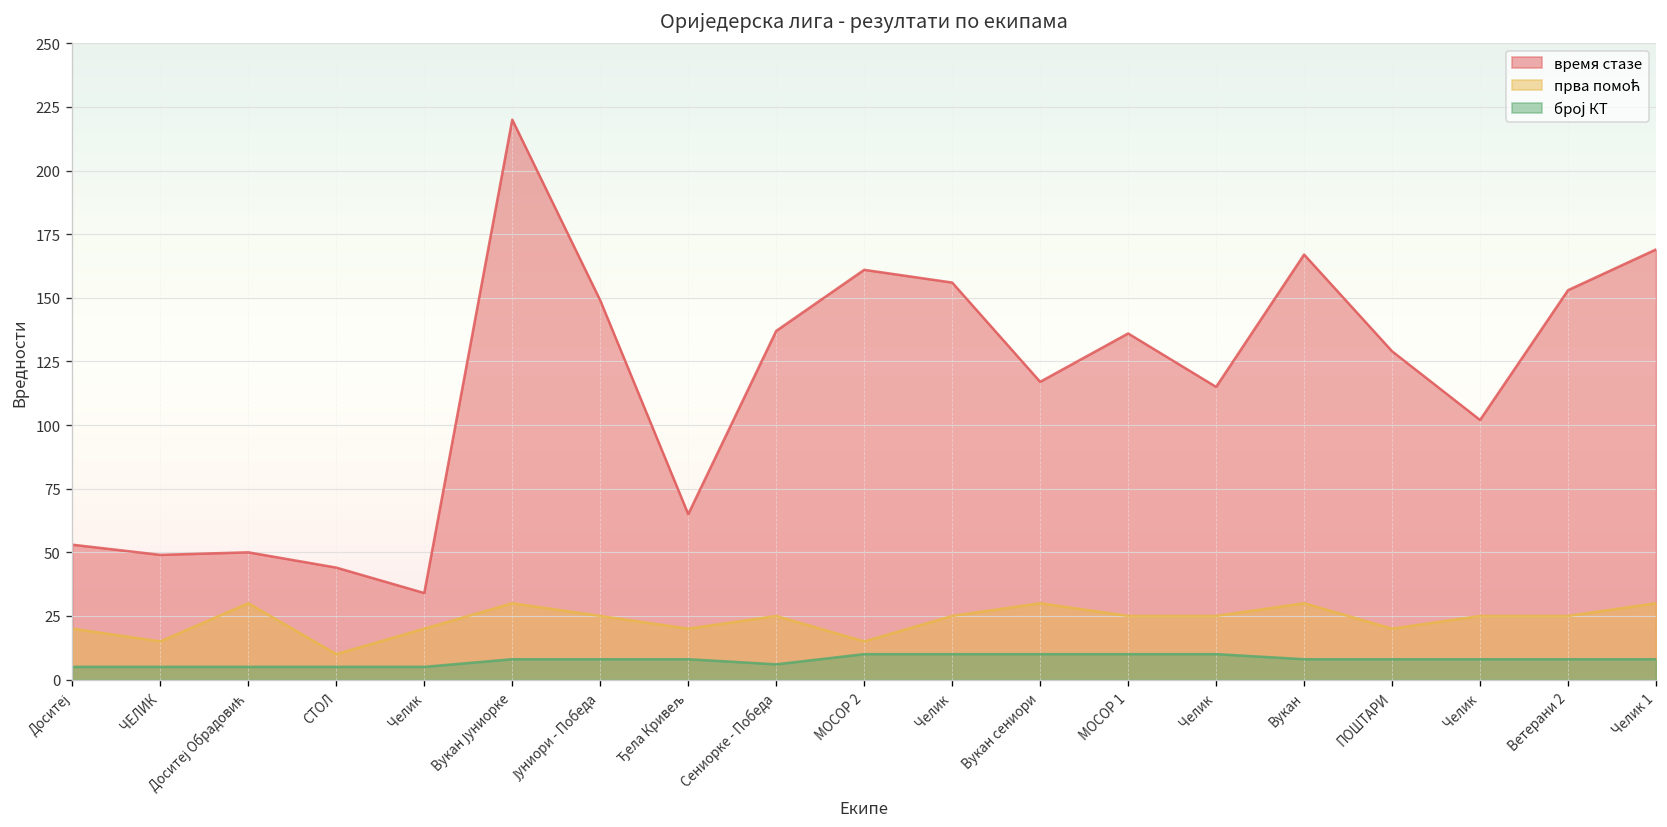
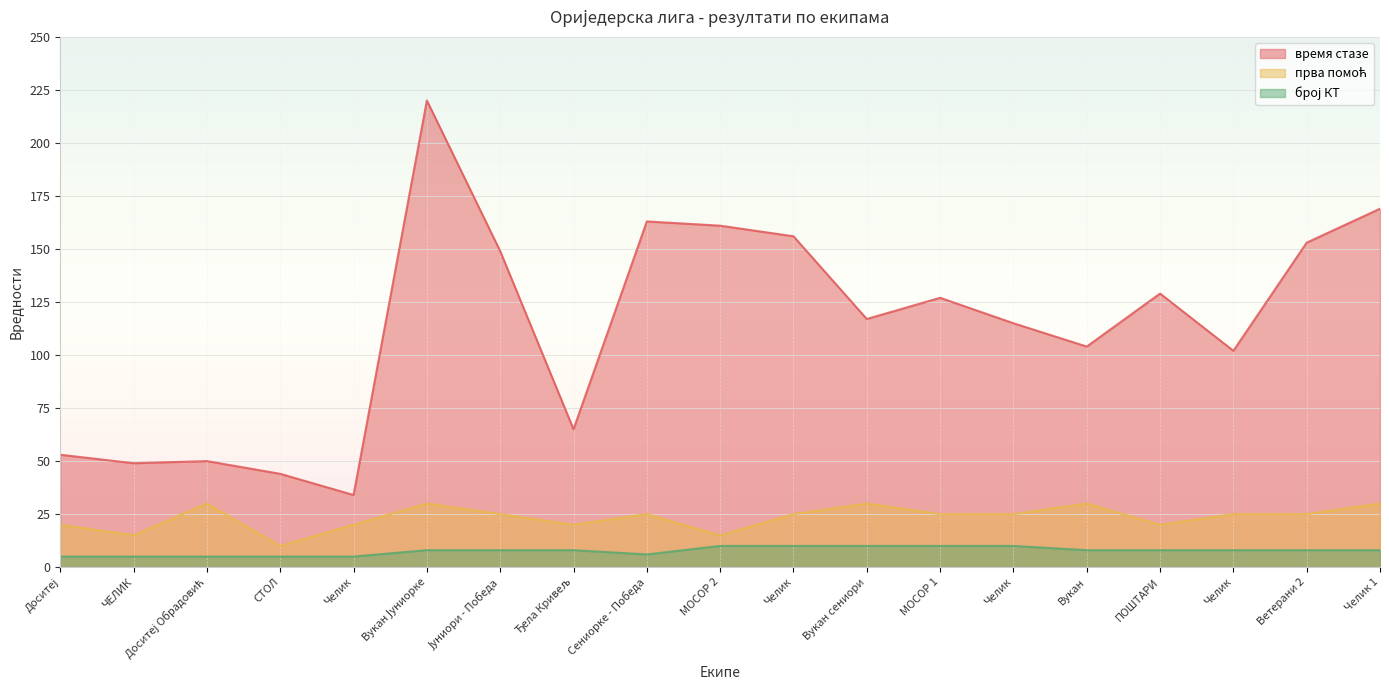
  {
    "время стазе": {
      "Доситеј": 53,
      "ЧЕЛИК": 49,
      "Доситеј Обрадовић": 50,
      "СТОЛ": 44,
      "Вукан Јуниорке": 220,
      "Јуниори - Победа": 149,
      "Ђела Кривељ": 65,
-     "Сениорке - Победа": 137,
+     "Сениорке - Победа": 163,
      "МОСОР 2": 161,
      "Вукан сениори": 117,
-     "МОСОР 1": 136,
-     "Вукан": 167,
+     "МОСОР 1": 127,
+     "Вукан": 104,
      "ПОШТАРИ": 129,
      "Ветерани 2": 153,
      "Челик 1": 169
    },
    "прва помоћ": {
      "Доситеј": 20,
      "ЧЕЛИК": 15,
      "Доситеј Обрадовић": 30,
      "СТОЛ": 10,
      "Вукан Јуниорке": 30,
      "Јуниори - Победа": 25,
      "Ђела Кривељ": 20,
      "Сениорке - Победа": 25,
      "МОСОР 2": 15,
      "Вукан сениори": 30,
      "МОСОР 1": 25,
      "Вукан": 30,
      "ПОШТАРИ": 20,
      "Ветерани 2": 25,
      "Челик 1": 30
    },
    "број КТ": {
      "Доситеј": 5,
      "ЧЕЛИК": 5,
      "Доситеј Обрадовић": 5,
      "СТОЛ": 5,
      "Вукан Јуниорке": 8,
      "Јуниори - Победа": 8,
      "Ђела Кривељ": 8,
      "Сениорке - Победа": 6,
      "МОСОР 2": 10,
      "Вукан сениори": 10,
      "МОСОР 1": 10,
      "Вукан": 8,
      "ПОШТАРИ": 8,
      "Ветерани 2": 8,
      "Челик 1": 8
    }
  }
